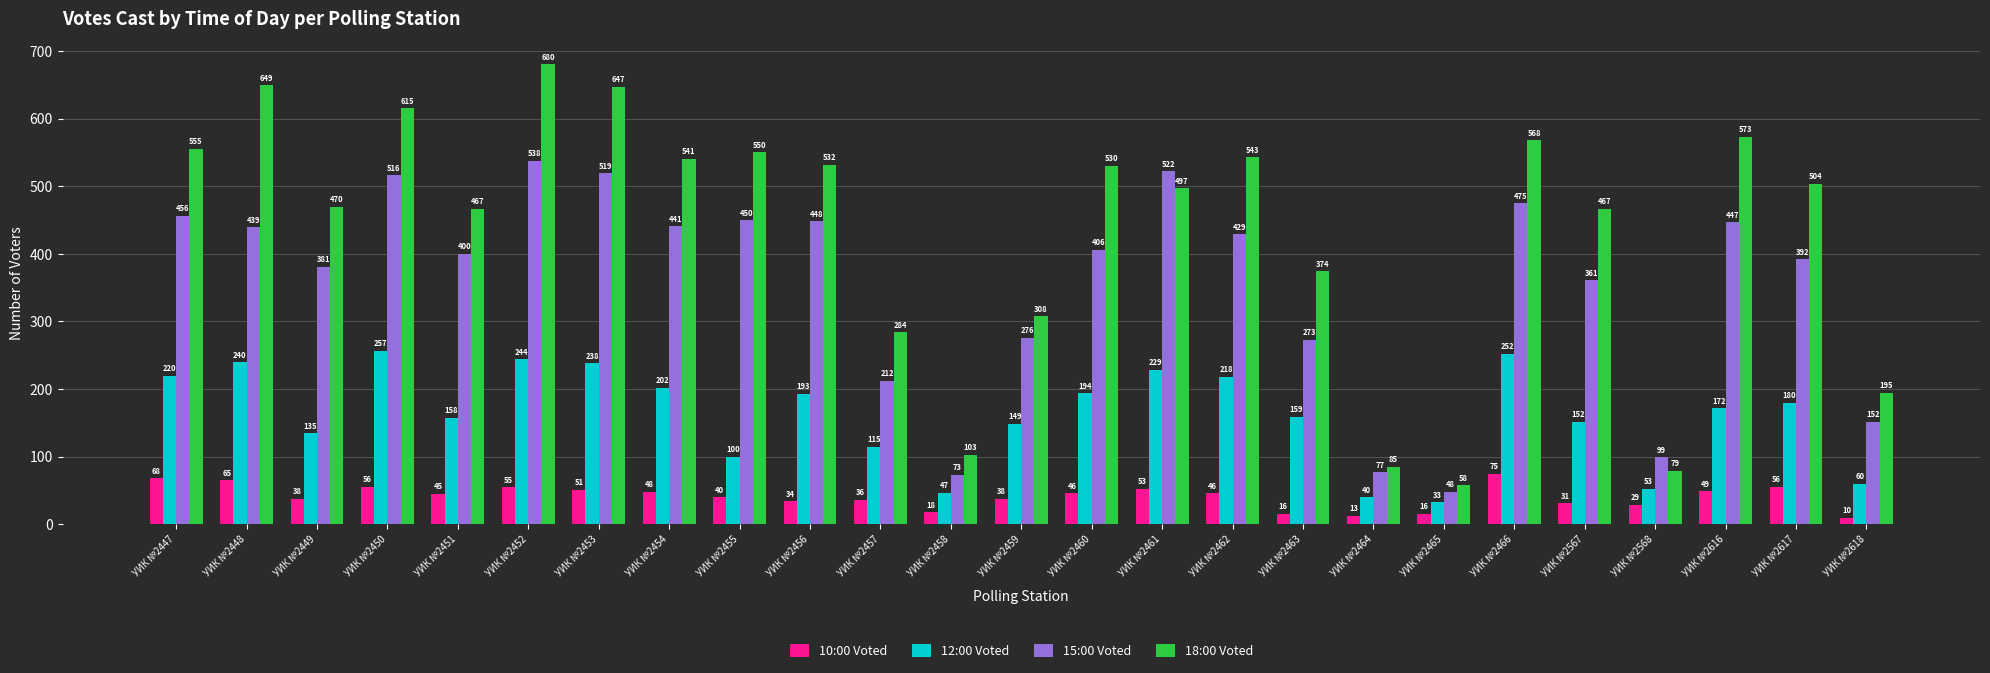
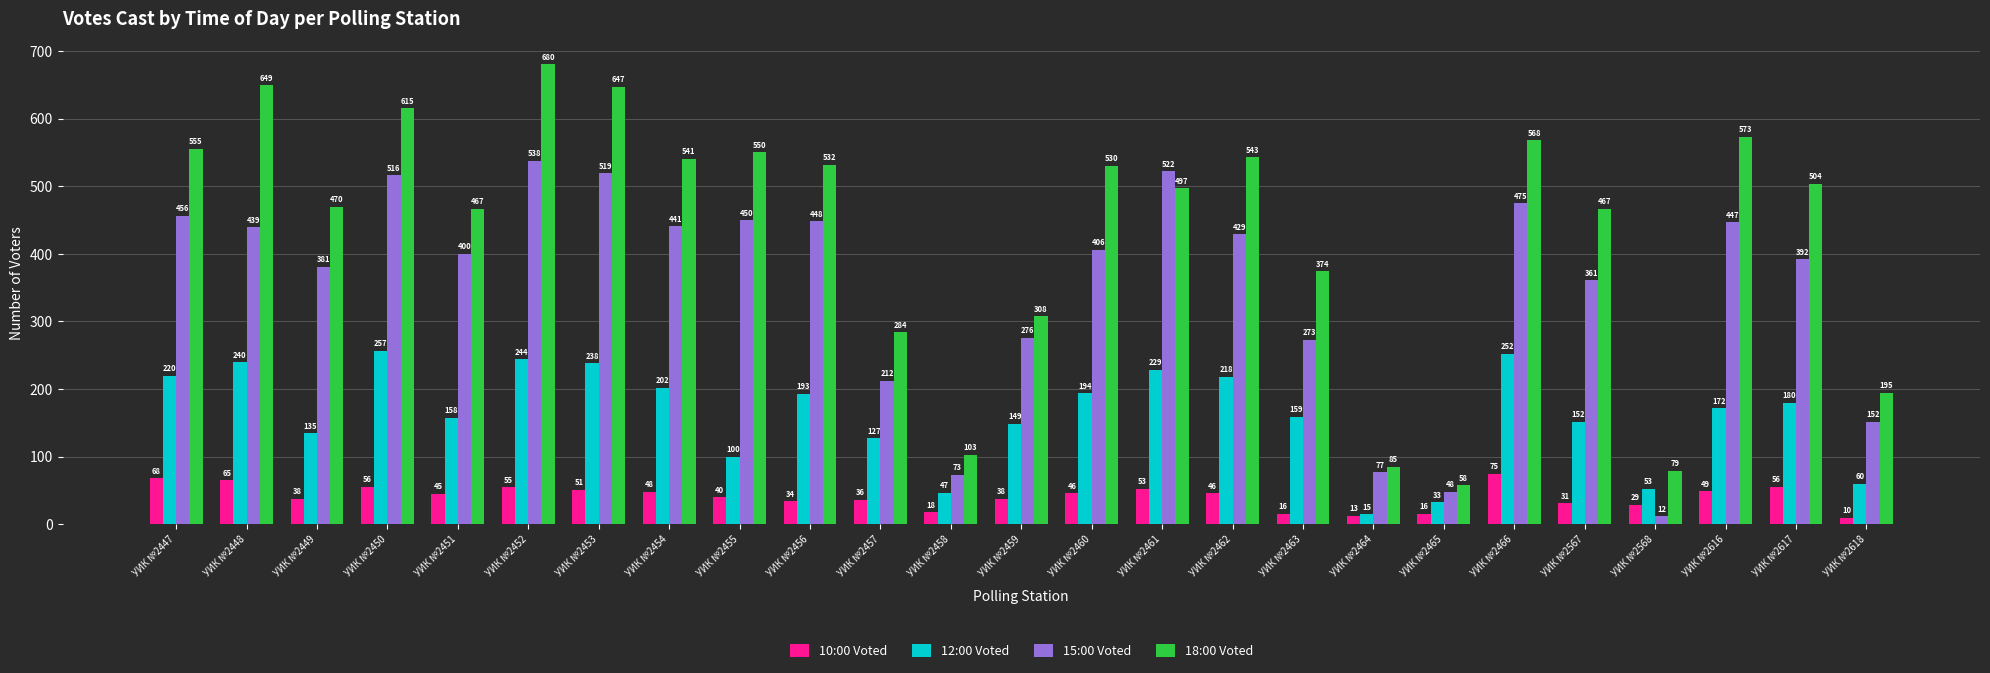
  {
    "10:00 Voted": {
      "УИК №2447": 68,
      "УИК №2448": 65,
      "УИК №2449": 38,
      "УИК №2450": 56,
      "УИК №2451": 45,
      "УИК №2452": 55,
      "УИК №2453": 51,
      "УИК №2454": 48,
      "УИК №2455": 40,
      "УИК №2456": 34,
      "УИК №2457": 36,
      "УИК №2458": 18,
      "УИК №2459": 38,
      "УИК №2460": 46,
      "УИК №2461": 53,
      "УИК №2462": 46,
      "УИК №2463": 16,
      "УИК №2464": 13,
      "УИК №2465": 16,
      "УИК №2466": 75,
      "УИК №2567": 31,
      "УИК №2568": 29,
      "УИК №2616": 49,
      "УИК №2617": 56,
      "УИК №2618": 10
    },
    "12:00 Voted": {
      "УИК №2447": 220,
      "УИК №2448": 240,
      "УИК №2449": 135,
      "УИК №2450": 257,
      "УИК №2451": 158,
      "УИК №2452": 244,
      "УИК №2453": 238,
      "УИК №2454": 202,
      "УИК №2455": 100,
      "УИК №2456": 193,
-     "УИК №2457": 115,
+     "УИК №2457": 127,
      "УИК №2458": 47,
      "УИК №2459": 149,
      "УИК №2460": 194,
      "УИК №2461": 229,
      "УИК №2462": 218,
      "УИК №2463": 159,
-     "УИК №2464": 40,
+     "УИК №2464": 15,
      "УИК №2465": 33,
      "УИК №2466": 252,
      "УИК №2567": 152,
      "УИК №2568": 53,
      "УИК №2616": 172,
      "УИК №2617": 180,
      "УИК №2618": 60
    },
    "15:00 Voted": {
      "УИК №2447": 456,
      "УИК №2448": 439,
      "УИК №2449": 381,
      "УИК №2450": 516,
      "УИК №2451": 400,
      "УИК №2452": 538,
      "УИК №2453": 519,
      "УИК №2454": 441,
      "УИК №2455": 450,
      "УИК №2456": 448,
      "УИК №2457": 212,
      "УИК №2458": 73,
      "УИК №2459": 276,
      "УИК №2460": 406,
      "УИК №2461": 522,
      "УИК №2462": 429,
      "УИК №2463": 273,
      "УИК №2464": 77,
      "УИК №2465": 48,
      "УИК №2466": 475,
      "УИК №2567": 361,
-     "УИК №2568": 99,
+     "УИК №2568": 12,
      "УИК №2616": 447,
      "УИК №2617": 392,
      "УИК №2618": 152
    },
    "18:00 Voted": {
      "УИК №2447": 555,
      "УИК №2448": 649,
      "УИК №2449": 470,
      "УИК №2450": 615,
      "УИК №2451": 467,
      "УИК №2452": 680,
      "УИК №2453": 647,
      "УИК №2454": 541,
      "УИК №2455": 550,
      "УИК №2456": 532,
      "УИК №2457": 284,
      "УИК №2458": 103,
      "УИК №2459": 308,
      "УИК №2460": 530,
      "УИК №2461": 497,
      "УИК №2462": 543,
      "УИК №2463": 374,
      "УИК №2464": 85,
      "УИК №2465": 58,
      "УИК №2466": 568,
      "УИК №2567": 467,
      "УИК №2568": 79,
      "УИК №2616": 573,
      "УИК №2617": 504,
      "УИК №2618": 195
    }
  }
